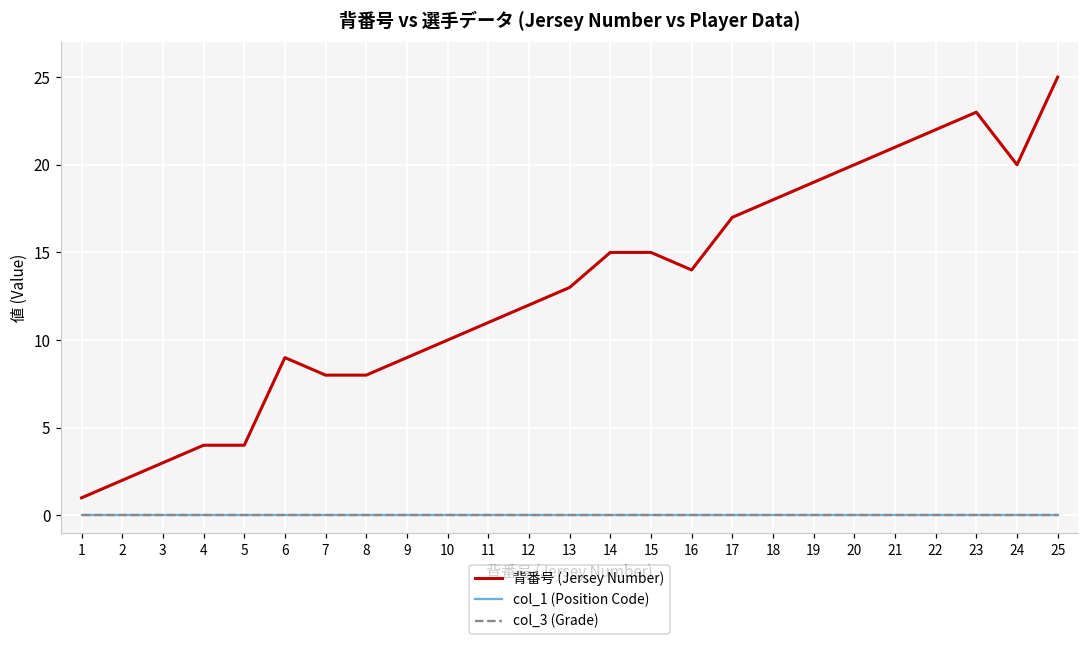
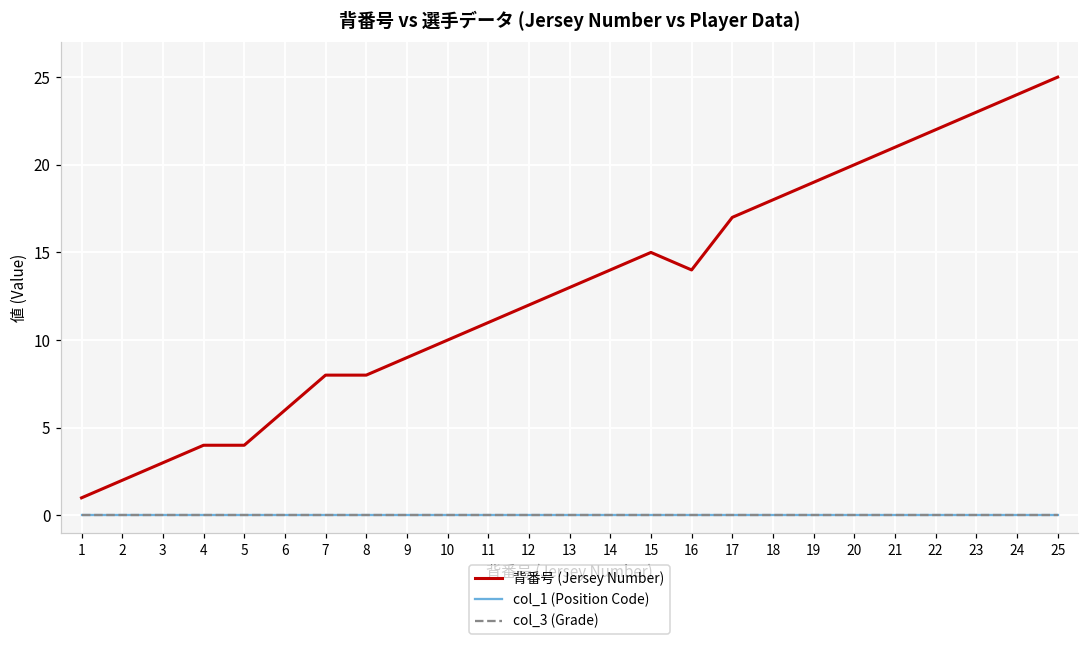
  {
    "背番号 (Jersey Number)": {
      "1": 1,
      "2": 2,
      "3": 3,
      "4": 4,
      "5": 4,
-     "6": 9,
+     "6": 6,
      "7": 8,
      "8": 8,
      "9": 9,
      "10": 10,
      "11": 11,
      "12": 12,
      "13": 13,
-     "14": 15,
+     "14": 14,
      "15": 15,
      "16": 14,
      "17": 17,
      "18": 18,
      "19": 19,
      "20": 20,
      "21": 21,
      "22": 22,
      "23": 23,
-     "24": 20,
+     "24": 24,
      "25": 25
    },
    "col_3 (Grade)": {
      "1": 0,
      "2": 0,
      "3": 0,
      "4": 0,
      "5": 0,
      "6": 0,
      "7": 0,
      "8": 0,
      "9": 0,
      "10": 0,
      "11": 0,
      "12": 0,
      "13": 0,
      "14": 0,
      "15": 0,
      "16": 0,
      "17": 0,
      "18": 0,
      "19": 0,
      "20": 0,
      "21": 0,
      "22": 0,
      "23": 0,
      "24": 0,
      "25": 0
    }
  }
